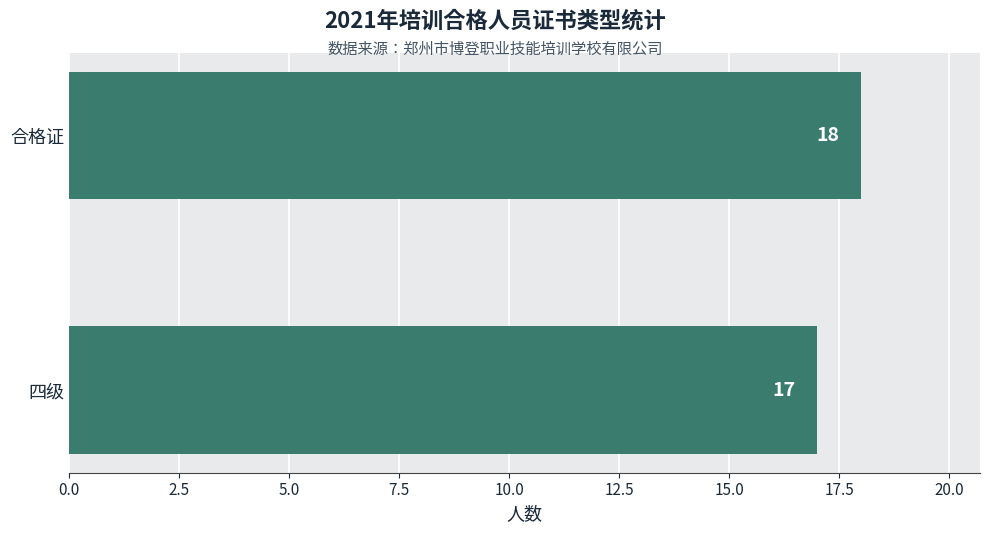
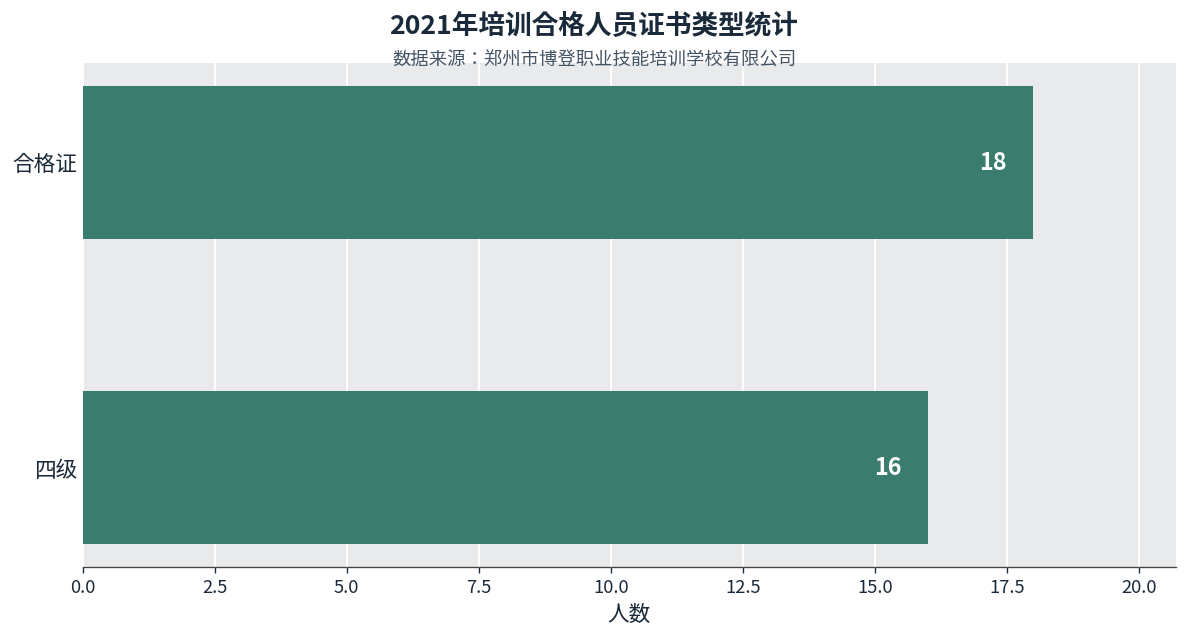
  {
    "合格证": 18,
-   "四级": 17
+   "四级": 16
  }
